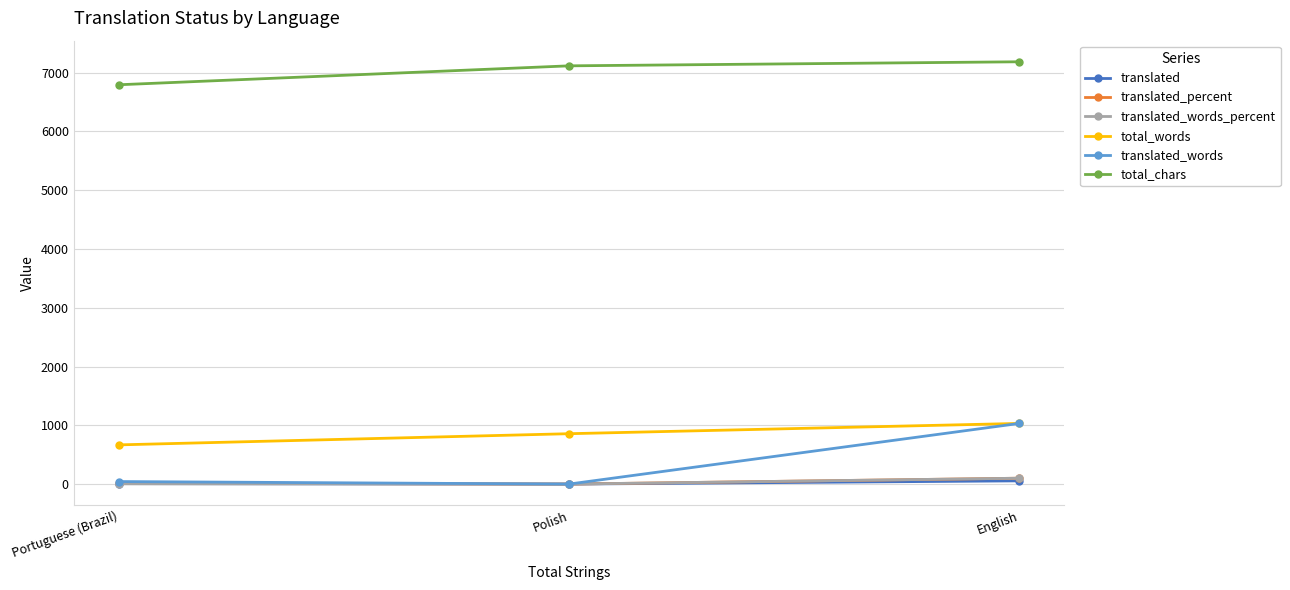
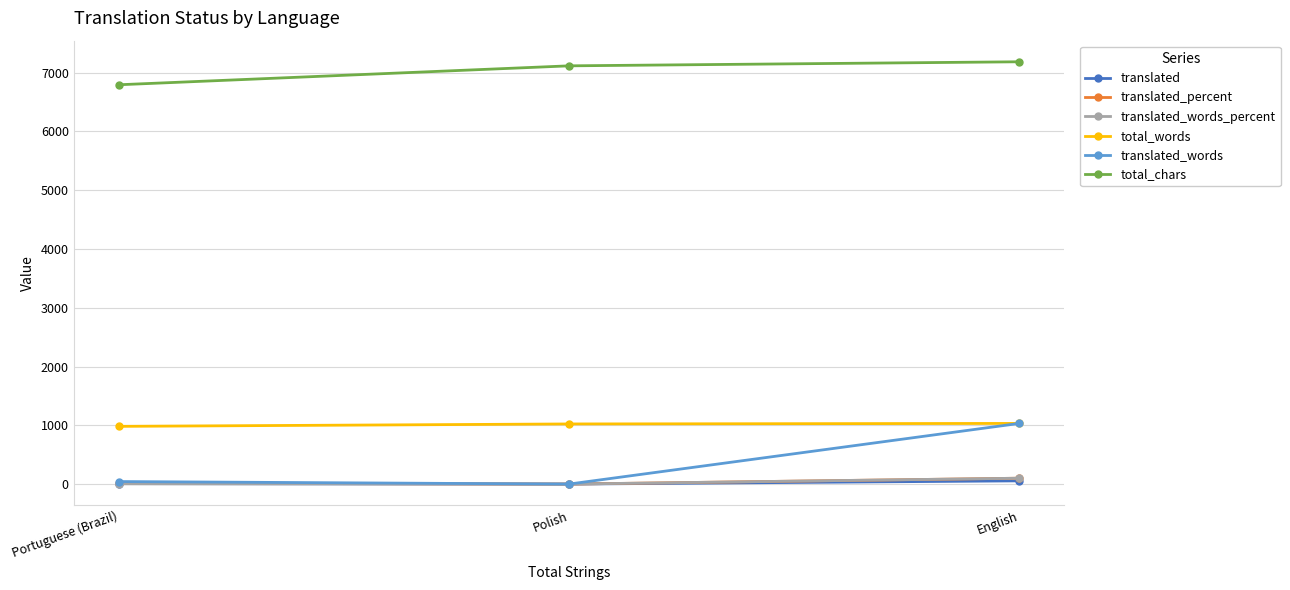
  {
    "total_words": {
-     "Portuguese (Brazil)": 700,
-     "Polish": 900
+     "Portuguese (Brazil)": 1000,
+     "Polish": 1000
    },
    "total_chars": {
      "Portuguese (Brazil)": 6800,
      "Polish": 7100,
      "English": 7200
    }
  }
